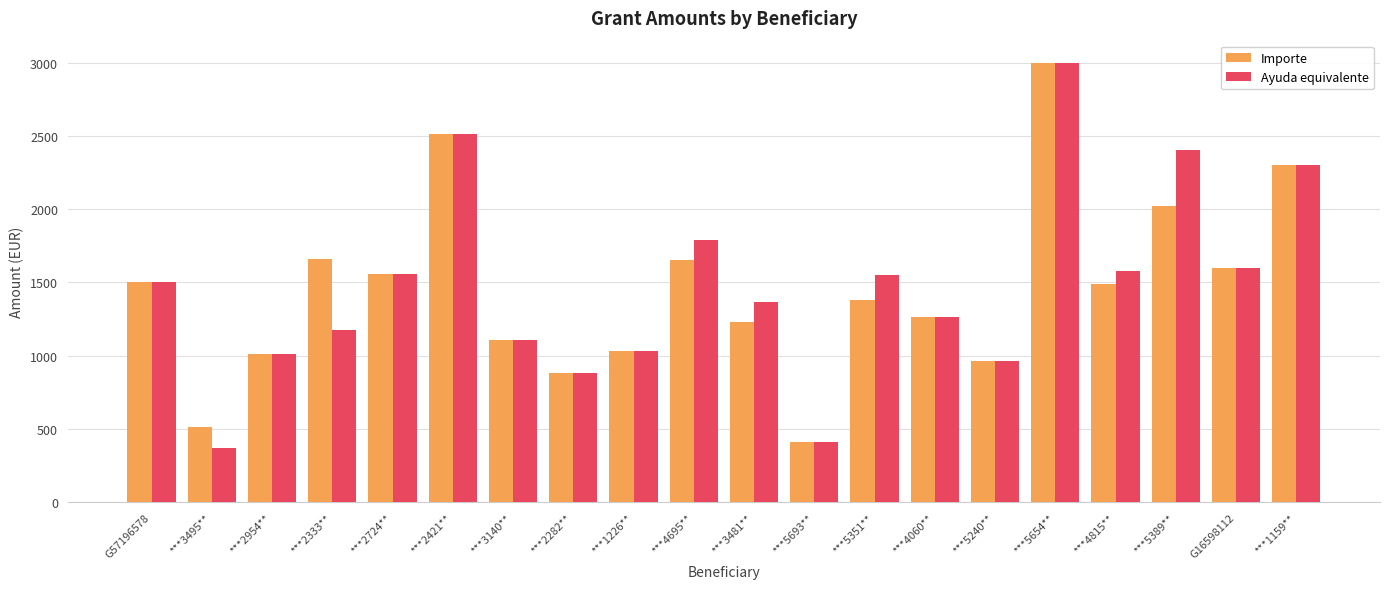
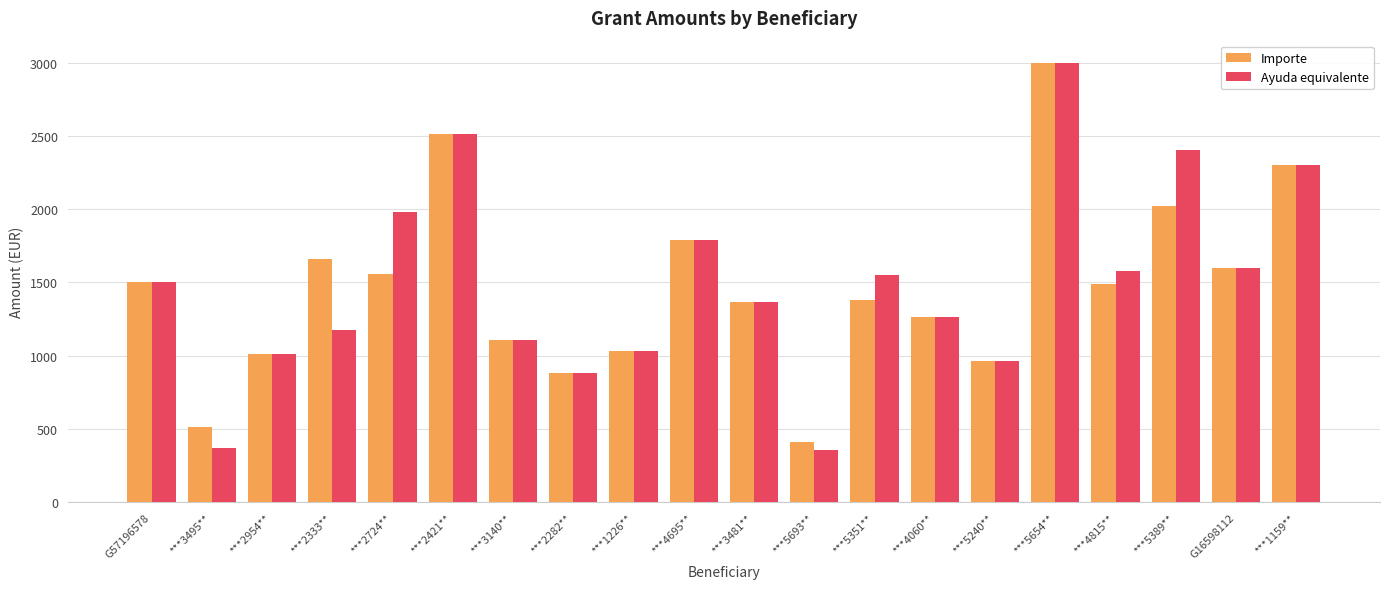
  {
    "Importe": {
      "G57196578": 1500,
      "***3495**": 510,
      "***2954**": 1010,
      "***2333**": 1660,
      "***2724**": 1560,
      "***2421**": 2520,
      "***3140**": 1100,
      "***2282**": 880,
      "***1226**": 1030,
-     "***4695**": 1660,
-     "***3481**": 1230,
+     "***4695**": 1790,
+     "***3481**": 1370,
      "***5693**": 410,
      "***5351**": 1380,
      "***4060**": 1260,
      "***5240**": 970,
      "***5654**": 3000,
      "***4815**": 1490,
      "***5389**": 2020,
      "G16598112": 1600,
      "***1159**": 2300
    },
    "Ayuda equivalente": {
      "G57196578": 1500,
      "***3495**": 370,
      "***2954**": 1010,
      "***2333**": 1180,
-     "***2724**": 1560,
+     "***2724**": 1980,
      "***2421**": 2520,
      "***3140**": 1100,
      "***2282**": 880,
      "***1226**": 1030,
      "***4695**": 1790,
      "***3481**": 1370,
-     "***5693**": 410,
+     "***5693**": 360,
      "***5351**": 1550,
      "***4060**": 1260,
      "***5240**": 970,
      "***5654**": 3000,
      "***4815**": 1570,
      "***5389**": 2400,
      "G16598112": 1600,
      "***1159**": 2300
    }
  }
